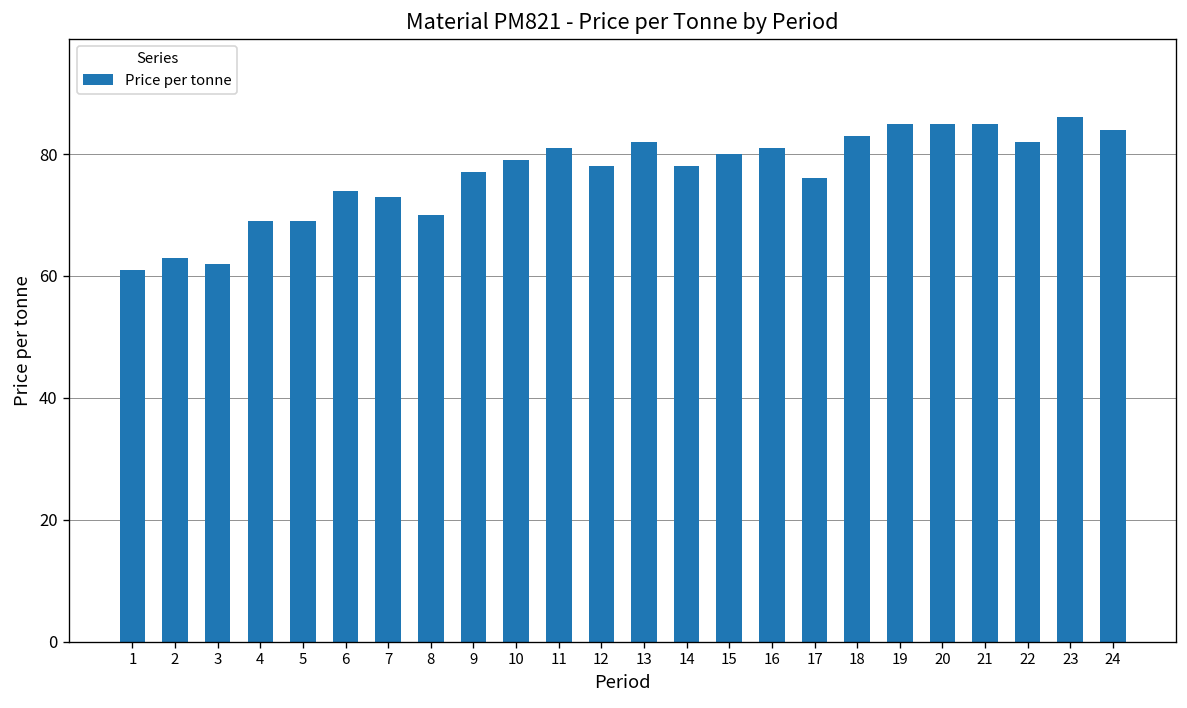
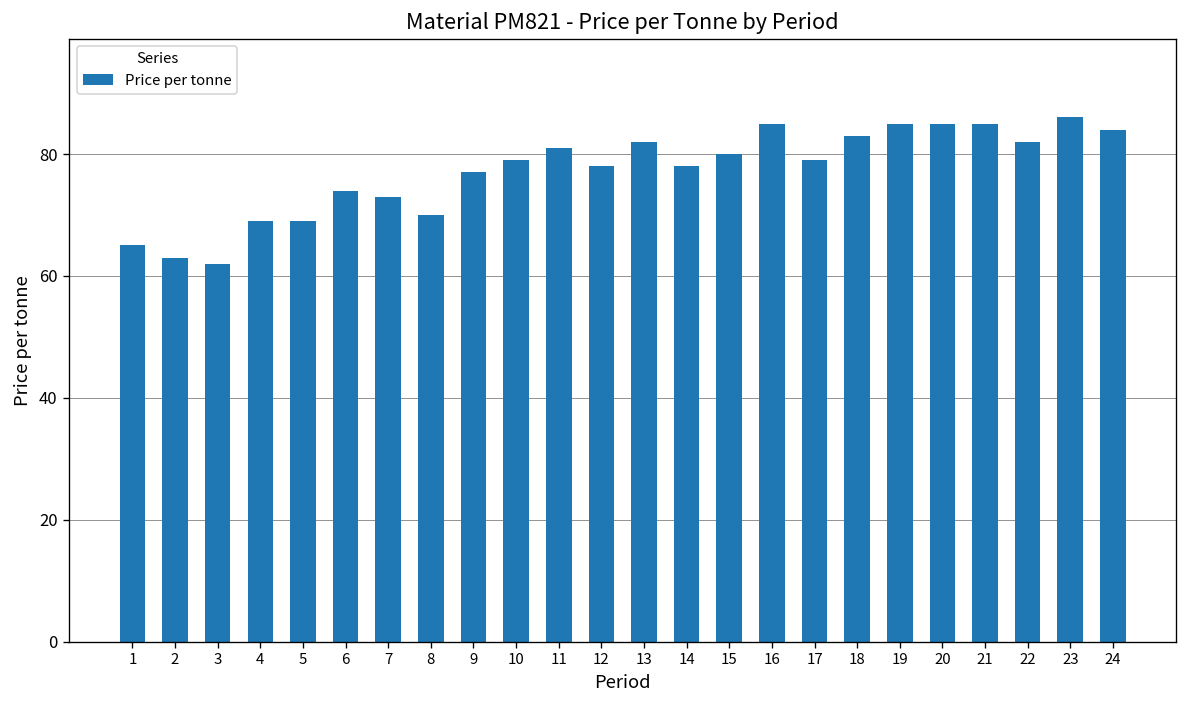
  {
-   "1": 61,
+   "1": 65,
    "2": 63,
    "3": 62,
    "4": 69,
    "5": 69,
    "6": 74,
    "7": 73,
    "8": 70,
    "9": 77,
    "10": 79,
    "11": 81,
    "12": 78,
    "13": 82,
    "14": 78,
    "15": 80,
-   "16": 81,
-   "17": 76,
+   "16": 85,
+   "17": 79,
    "18": 83,
    "19": 85,
    "20": 85,
    "21": 85,
    "22": 82,
    "23": 86,
    "24": 84
  }
